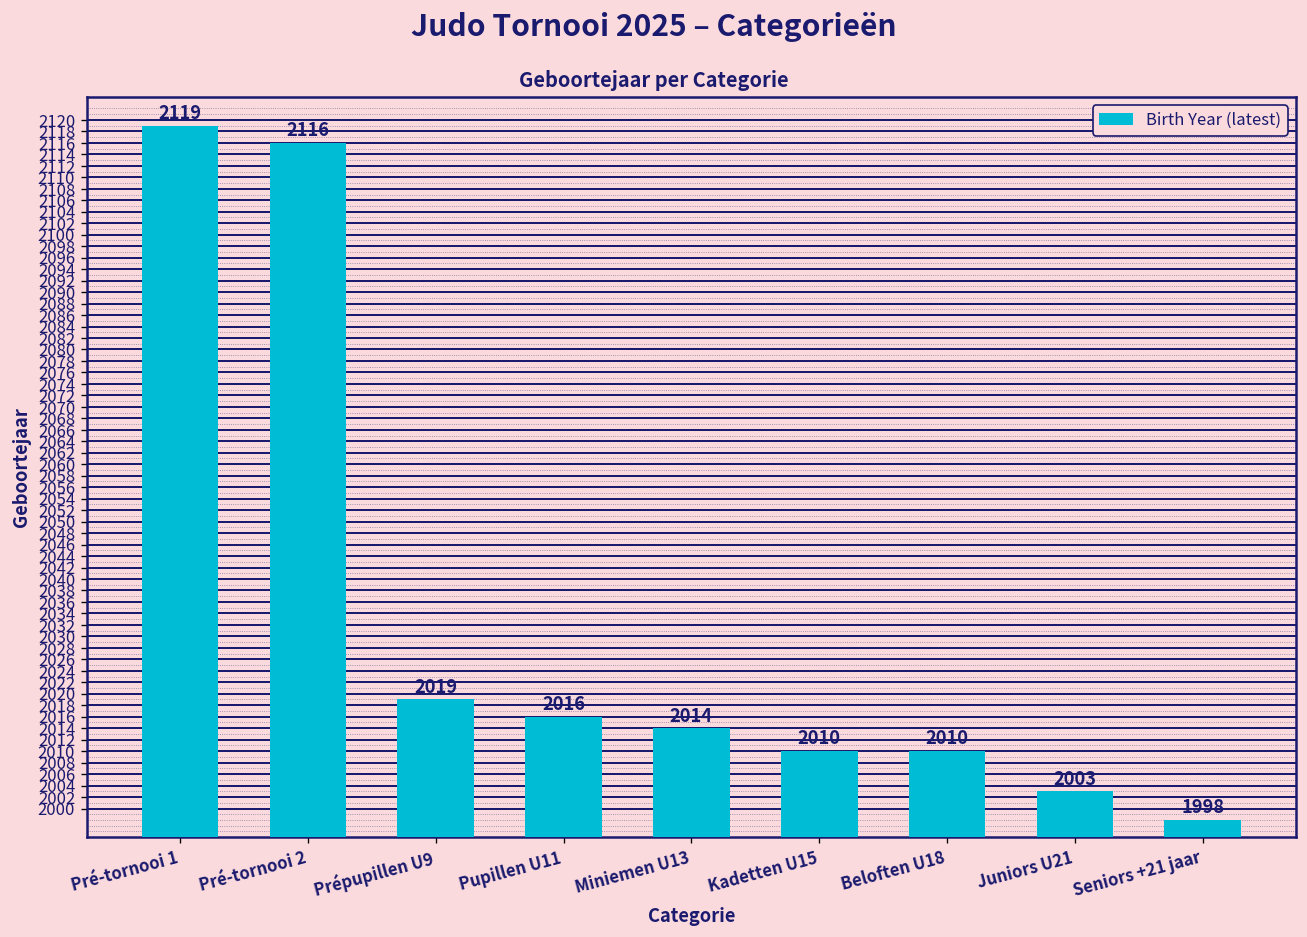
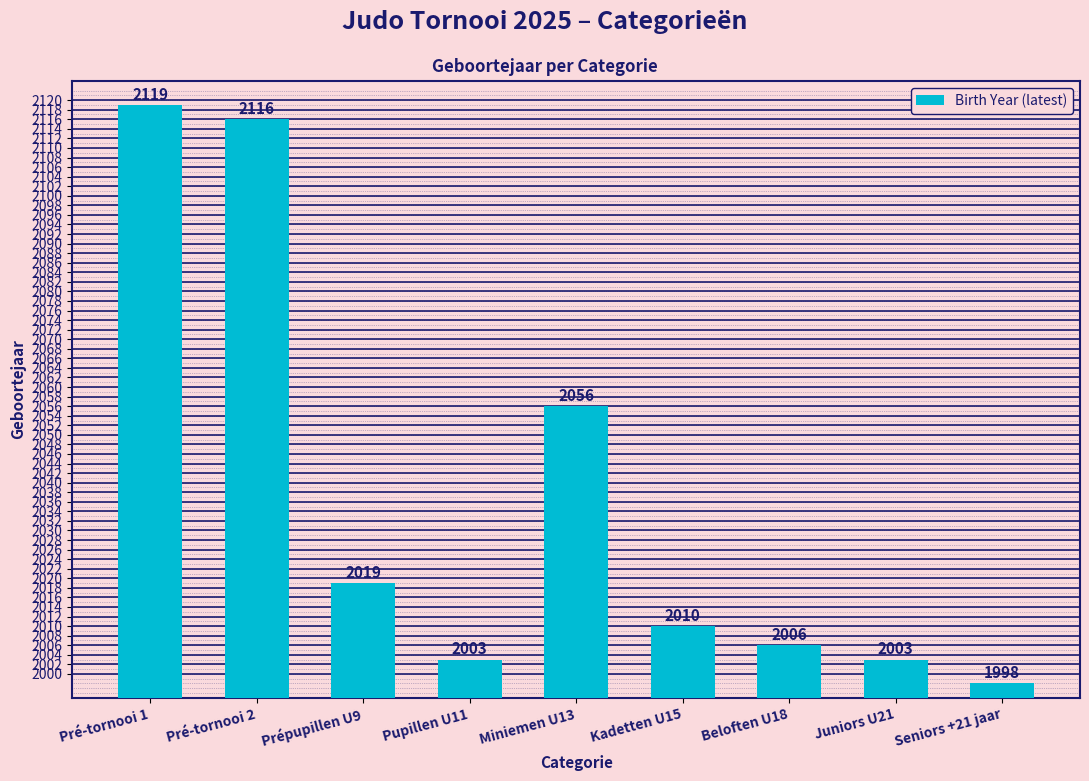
  {
    "Pré-tornooi 1": 2119,
    "Pré-tornooi 2": 2116,
    "Prépupillen U9": 2019,
-   "Pupillen U11": 2016,
-   "Miniemen U13": 2014,
+   "Pupillen U11": 2003,
+   "Miniemen U13": 2056,
    "Kadetten U15": 2010,
-   "Beloften U18": 2010,
+   "Beloften U18": 2006,
    "Juniors U21": 2003,
    "Seniors +21 jaar": 1998
  }
